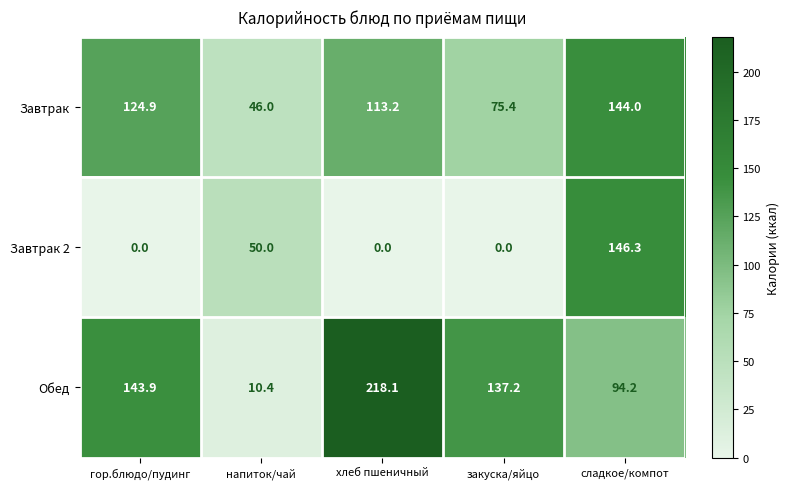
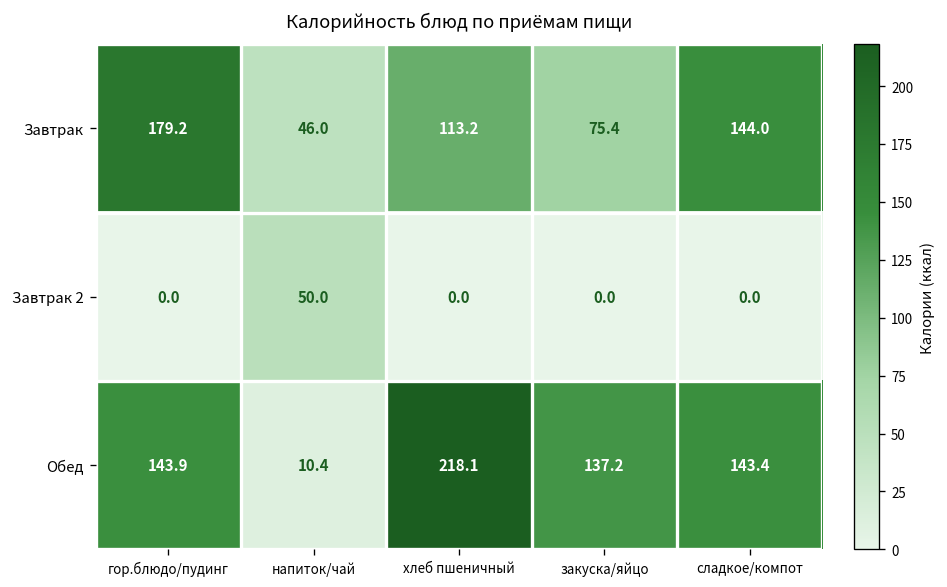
  {
    "Завтрак": {
-     "гор.блюдо/пудинг": 124.9,
+     "гор.блюдо/пудинг": 179.2,
      "напиток/чай": 46.0,
      "хлеб пшеничный": 113.2,
      "закуска/яйцо": 75.4,
      "сладкое/компот": 144.0
    },
    "Завтрак 2": {
      "гор.блюдо/пудинг": 0.0,
      "напиток/чай": 50.0,
      "хлеб пшеничный": 0.0,
      "закуска/яйцо": 0.0,
-     "сладкое/компот": 146.3
+     "сладкое/компот": 0.0
    },
    "Обед": {
      "гор.блюдо/пудинг": 143.9,
      "напиток/чай": 10.4,
      "хлеб пшеничный": 218.1,
      "закуска/яйцо": 137.2,
-     "сладкое/компот": 94.2
+     "сладкое/компот": 143.4
    }
  }
